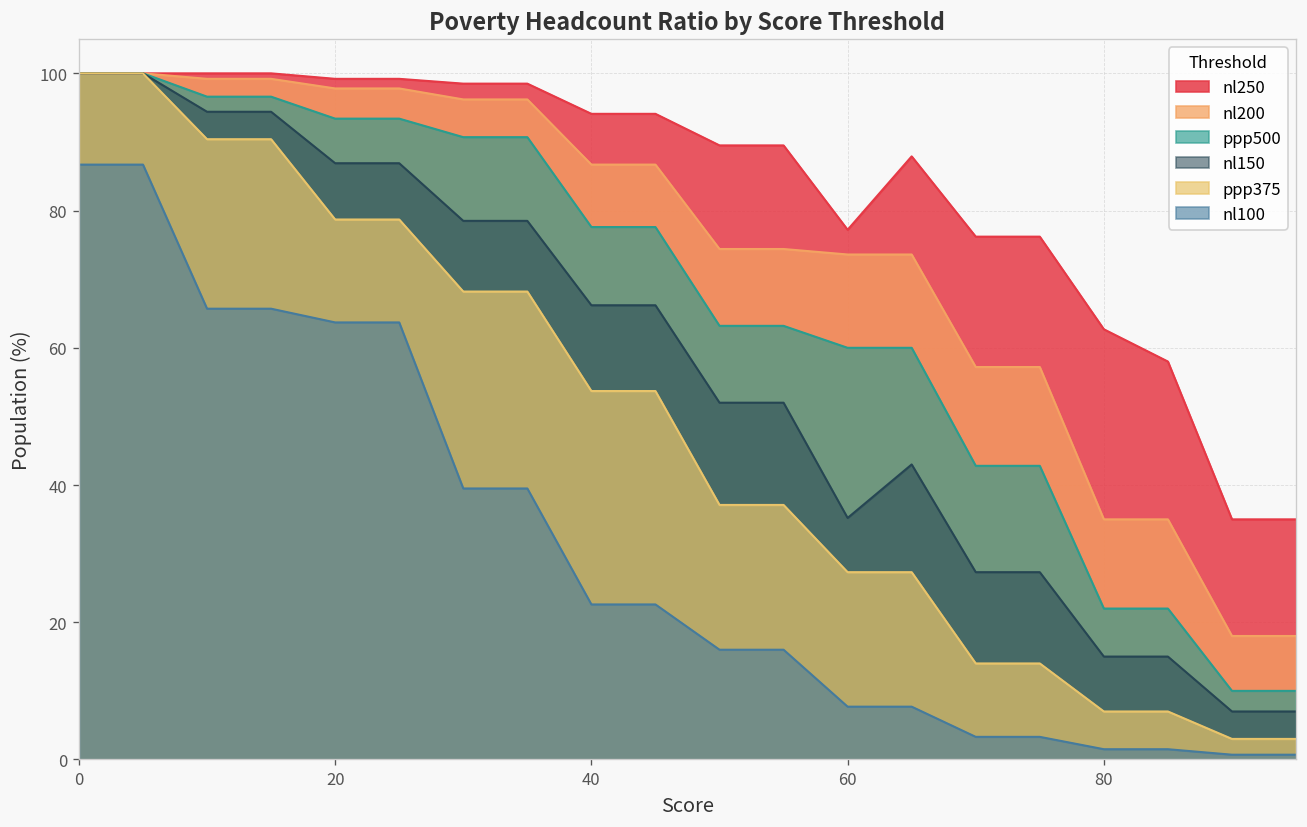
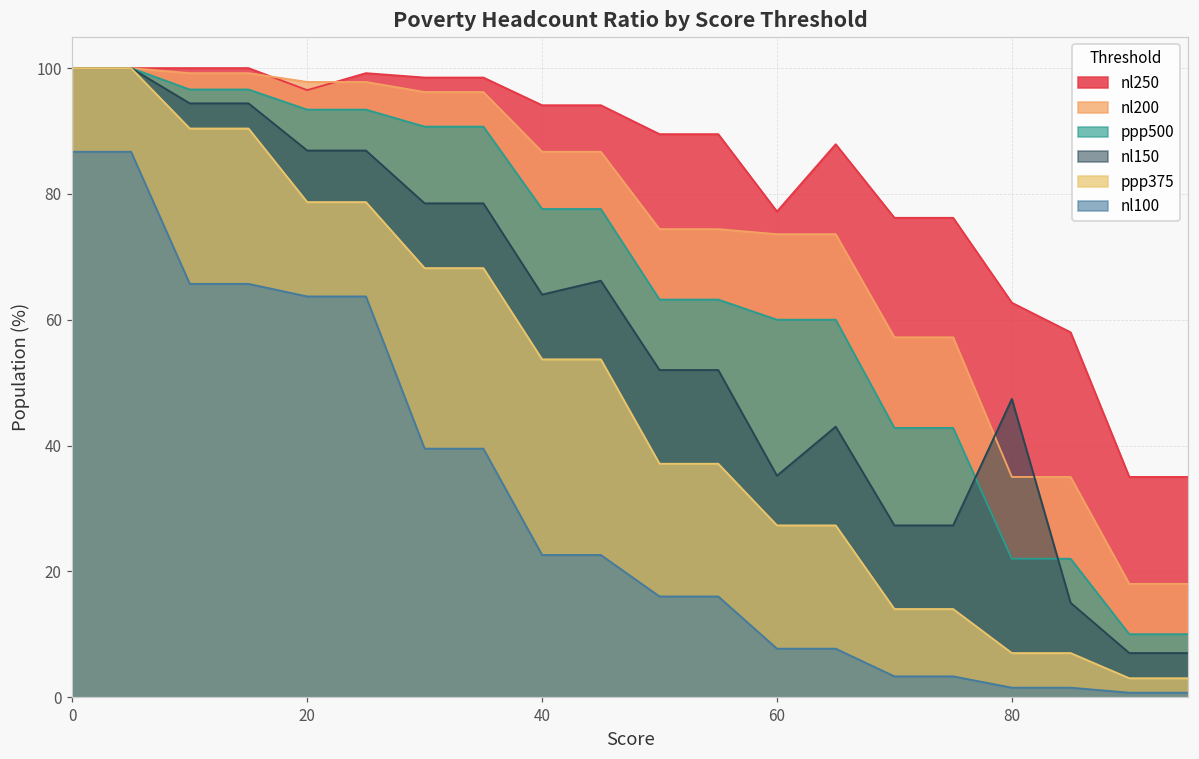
  {
    "nl250": {
-     "20": 99,
+     "20": 97,
      "40": 94,
      "60": 77,
      "80": 63
    },
    "nl150": {
      "20": 87,
-     "40": 66,
+     "40": 64,
      "60": 35,
-     "80": 15
+     "80": 47
    }
  }
